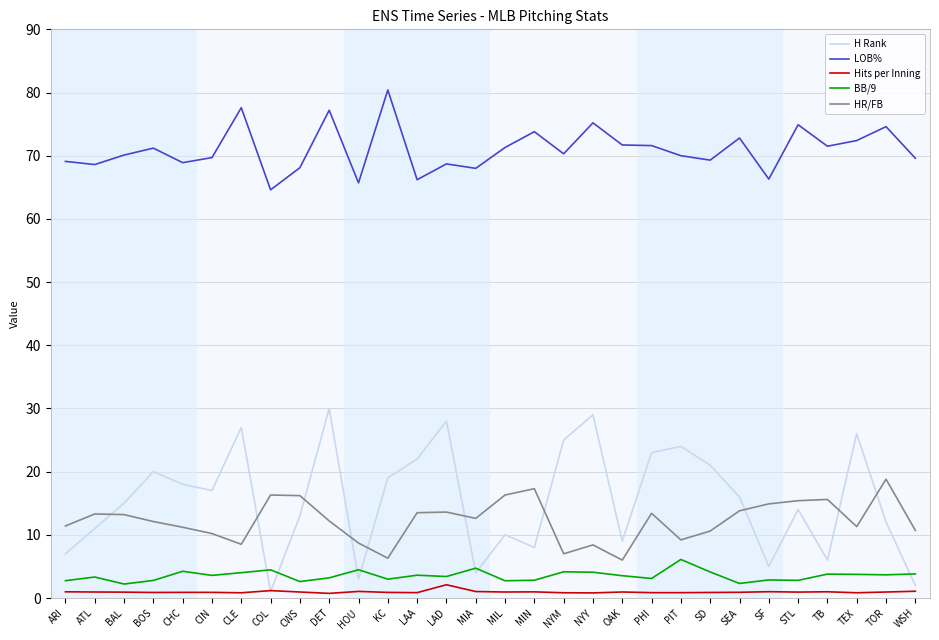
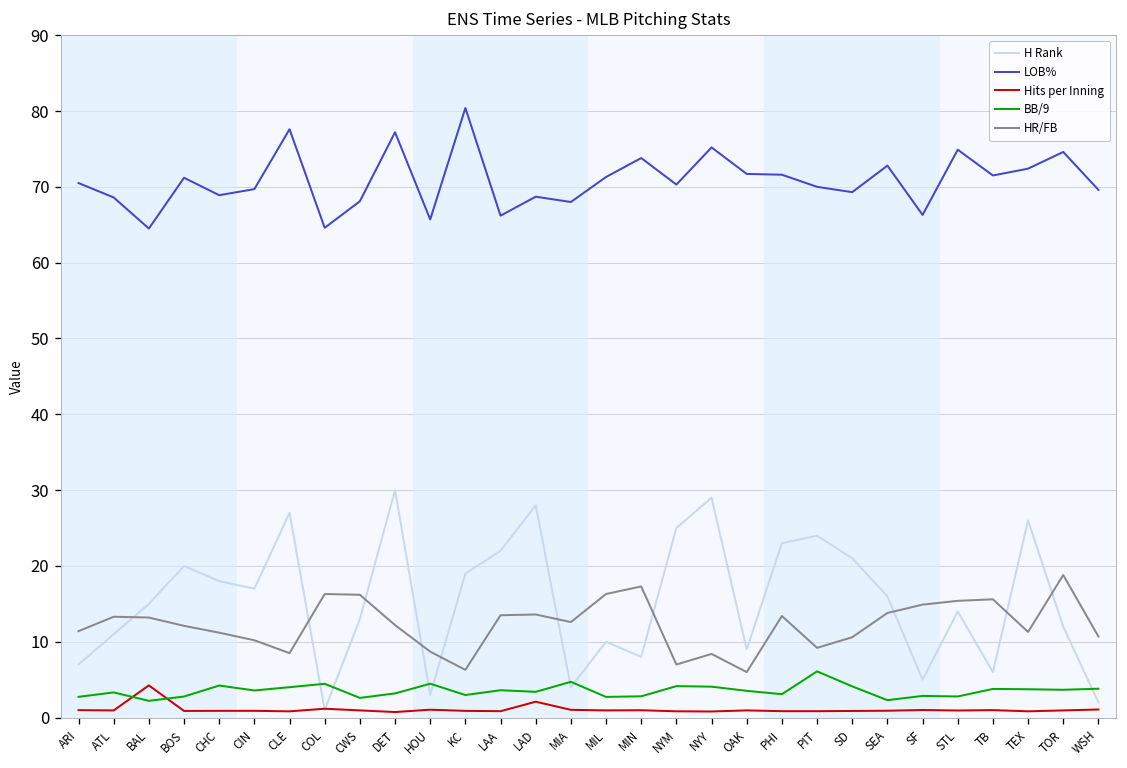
  {
    "H Rank": {
      "ARI": 7,
      "ATL": 11,
      "BAL": 15,
      "BOS": 20,
      "CHC": 18,
      "CIN": 17,
      "CLE": 27,
      "CWS": 13,
      "DET": 30,
      "HOU": 3,
      "KC": 19,
      "LAA": 22,
      "LAD": 28,
      "MIA": 4,
      "MIL": 10,
      "MIN": 8,
      "NYM": 25,
      "NYY": 29,
      "OAK": 9,
      "PHI": 23,
      "PIT": 24,
      "SD": 21,
      "SEA": 16,
      "SF": 5,
      "STL": 14,
      "TB": 6,
      "TEX": 26,
      "TOR": 12,
      "WSH": 2
    },
    "LOB%": {
-     "ARI": 69,
+     "ARI": 71,
      "ATL": 69,
-     "BAL": 70,
+     "BAL": 65,
      "BOS": 71,
      "CHC": 69,
      "CIN": 70,
      "CLE": 78,
      "COL": 65,
      "CWS": 68,
      "DET": 77,
      "HOU": 66,
      "KC": 80,
      "LAA": 66,
      "LAD": 69,
      "MIA": 68,
      "MIL": 71,
      "MIN": 74,
      "NYM": 70,
      "NYY": 75,
      "OAK": 72,
      "PHI": 72,
      "PIT": 70,
      "SD": 69,
      "SEA": 73,
      "SF": 66,
      "STL": 75,
      "TB": 72,
      "TEX": 72,
      "TOR": 75,
      "WSH": 70
    },
    "Hits per Inning": {
      "ARI": 1,
      "ATL": 1,
-     "BAL": 1,
+     "BAL": 4,
      "BOS": 1,
      "CHC": 1,
      "CIN": 1,
      "CLE": 1,
      "CWS": 1,
      "DET": 1,
      "HOU": 1,
      "KC": 1,
      "LAA": 1,
      "LAD": 2,
      "MIA": 1,
      "MIL": 1,
      "MIN": 1,
      "NYM": 1,
      "NYY": 1,
      "OAK": 1,
      "PHI": 1,
      "PIT": 1,
      "SD": 1,
      "SEA": 1,
      "SF": 1,
      "STL": 1,
      "TB": 1,
      "TEX": 1,
      "TOR": 1,
      "WSH": 1
    },
    "BB/9": {
      "ARI": 3,
      "ATL": 3,
      "BAL": 2,
      "BOS": 3,
      "CHC": 4,
      "CIN": 4,
      "CLE": 4,
      "COL": 4,
      "CWS": 3,
      "DET": 3,
      "HOU": 4,
      "KC": 3,
      "LAA": 4,
      "LAD": 3,
      "MIA": 5,
      "MIL": 3,
      "MIN": 3,
      "NYM": 4,
      "NYY": 4,
      "OAK": 4,
      "PHI": 3,
      "PIT": 6,
      "SD": 4,
      "SEA": 2,
      "SF": 3,
      "STL": 3,
      "TB": 4,
      "TEX": 4,
      "TOR": 4,
      "WSH": 4
    },
    "HR/FB": {
      "ARI": 11,
      "ATL": 13,
      "BAL": 13,
      "BOS": 12,
      "CHC": 11,
      "CIN": 10,
      "CLE": 9,
      "COL": 16,
      "CWS": 16,
      "DET": 12,
      "HOU": 9,
      "KC": 6,
      "LAA": 14,
      "LAD": 14,
      "MIA": 13,
      "MIL": 16,
      "MIN": 17,
      "NYM": 7,
      "NYY": 8,
      "OAK": 6,
      "PHI": 13,
      "PIT": 9,
      "SD": 11,
      "SEA": 14,
      "SF": 15,
      "STL": 15,
      "TB": 16,
      "TEX": 11,
      "TOR": 19,
      "WSH": 11
    }
  }
